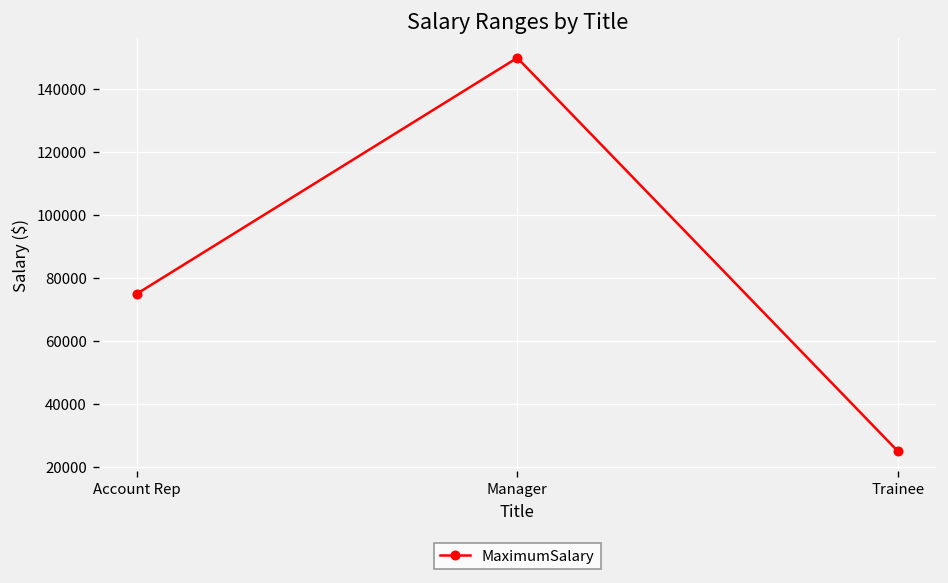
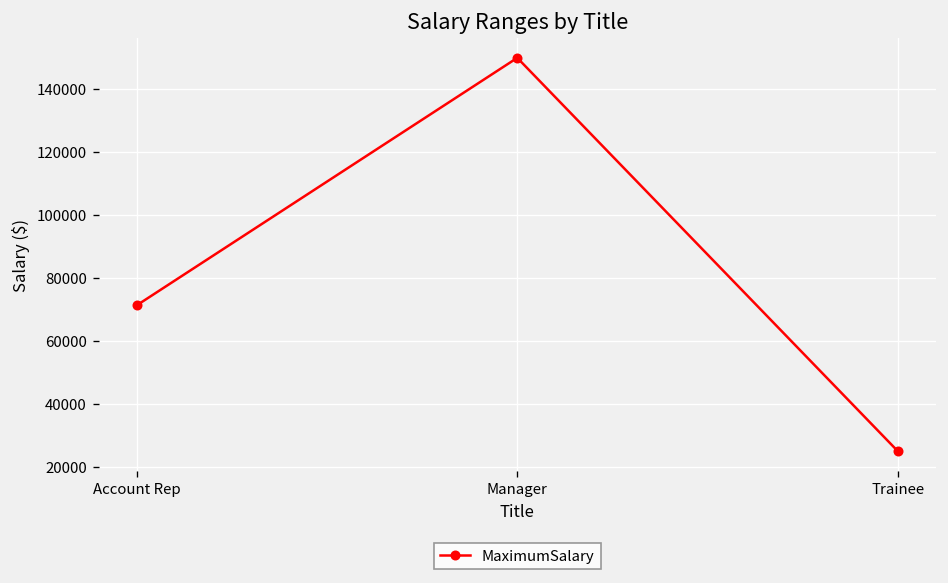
  {
-   "Account Rep": 75000,
+   "Account Rep": 71000,
    "Manager": 150000,
    "Trainee": 25000
  }
